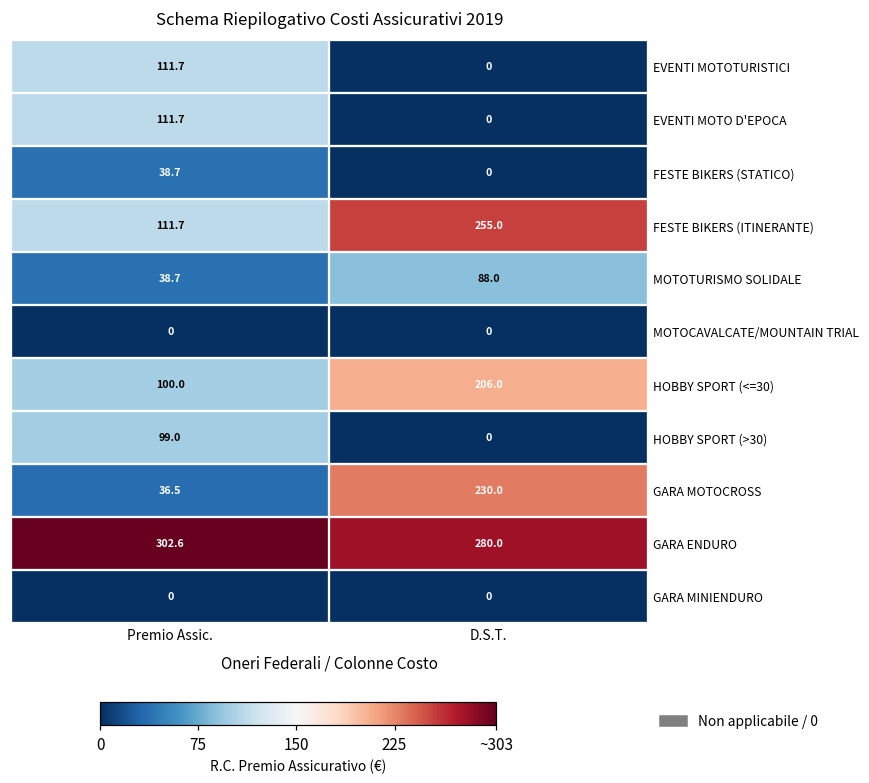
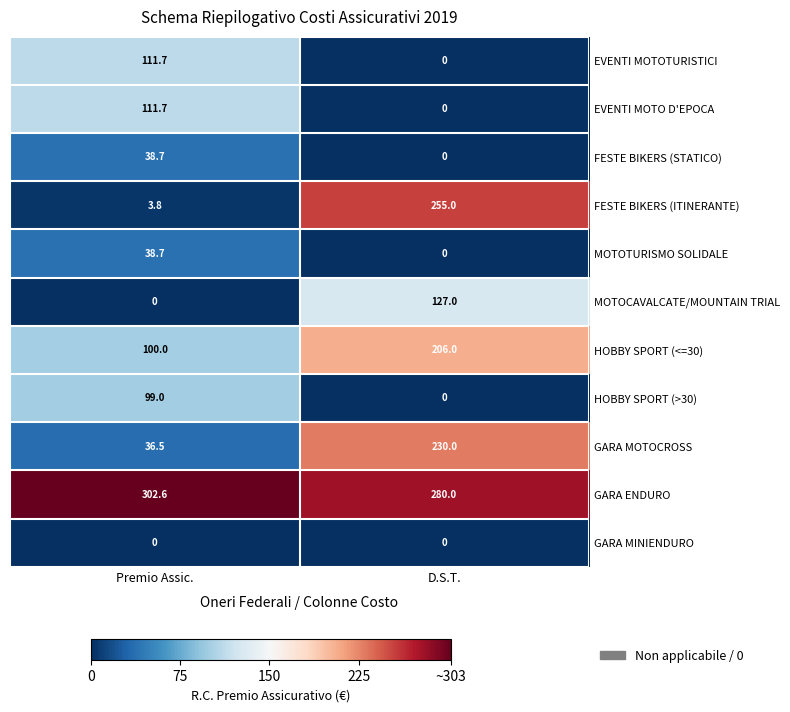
  {
    "EVENTI MOTOTURISTICI": {
      "Premio Assic.": 111.7,
      "D.S.T.": 0
    },
    "EVENTI MOTO D'EPOCA": {
      "Premio Assic.": 111.7,
      "D.S.T.": 0
    },
    "FESTE BIKERS (STATICO)": {
      "Premio Assic.": 38.7,
      "D.S.T.": 0
    },
    "FESTE BIKERS (ITINERANTE)": {
-     "Premio Assic.": 111.7,
+     "Premio Assic.": 3.8,
      "D.S.T.": 255.0
    },
    "MOTOTURISMO SOLIDALE": {
      "Premio Assic.": 38.7,
-     "D.S.T.": 88.0
+     "D.S.T.": 0
    },
    "MOTOCAVALCATE/MOUNTAIN TRIAL": {
      "Premio Assic.": 0,
-     "D.S.T.": 0
+     "D.S.T.": 127.0
    },
    "HOBBY SPORT (<=30)": {
      "Premio Assic.": 100.0,
      "D.S.T.": 206.0
    },
    "HOBBY SPORT (>30)": {
      "Premio Assic.": 99.0,
      "D.S.T.": 0
    },
    "GARA MOTOCROSS": {
      "Premio Assic.": 36.5,
      "D.S.T.": 230.0
    },
    "GARA ENDURO": {
      "Premio Assic.": 302.6,
      "D.S.T.": 280.0
    },
    "GARA MINIENDURO": {
      "Premio Assic.": 0,
      "D.S.T.": 0
    }
  }
